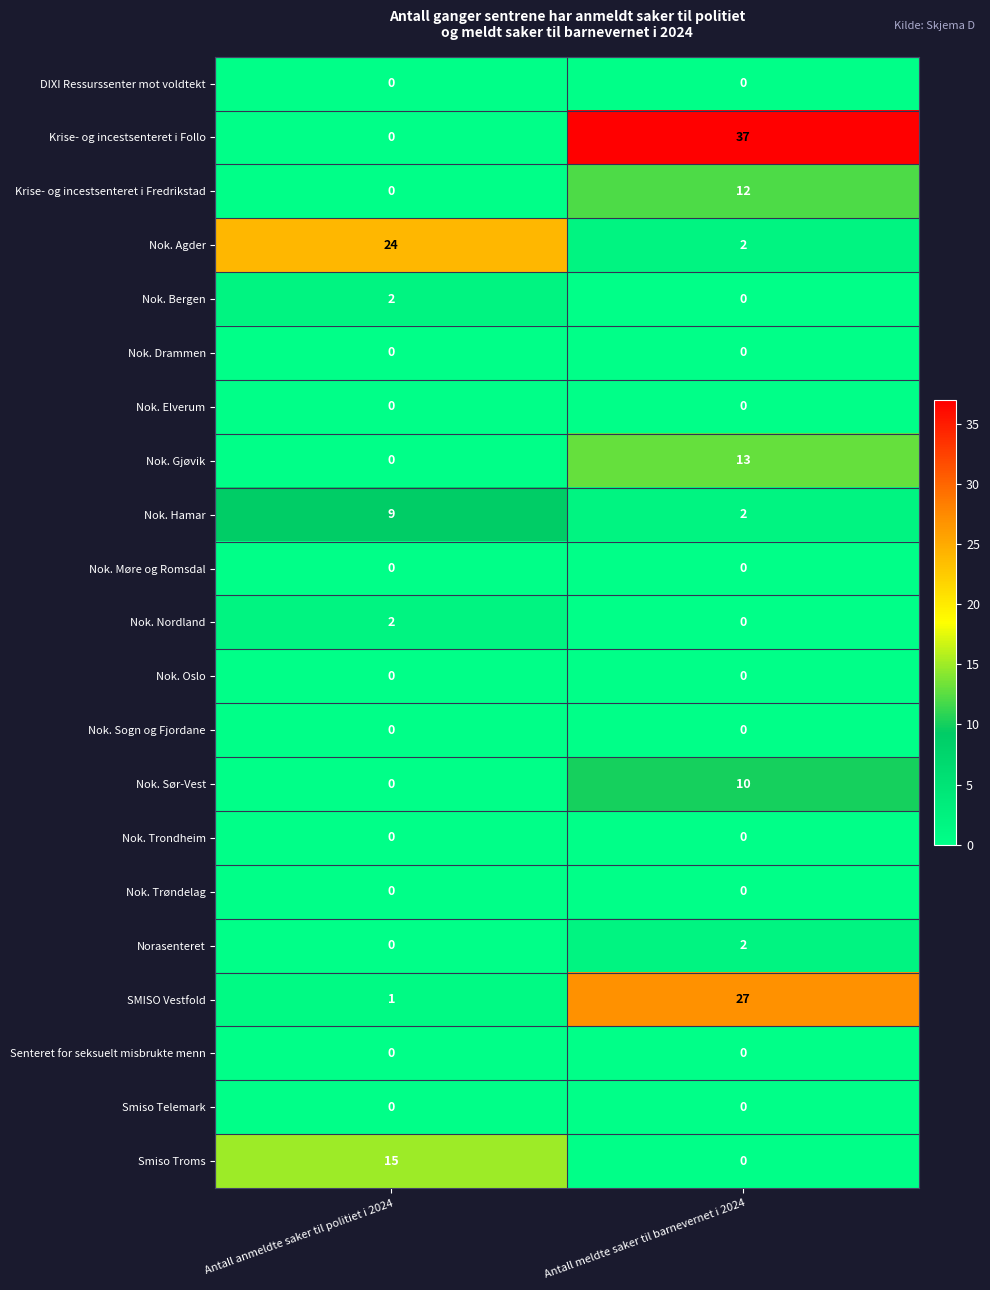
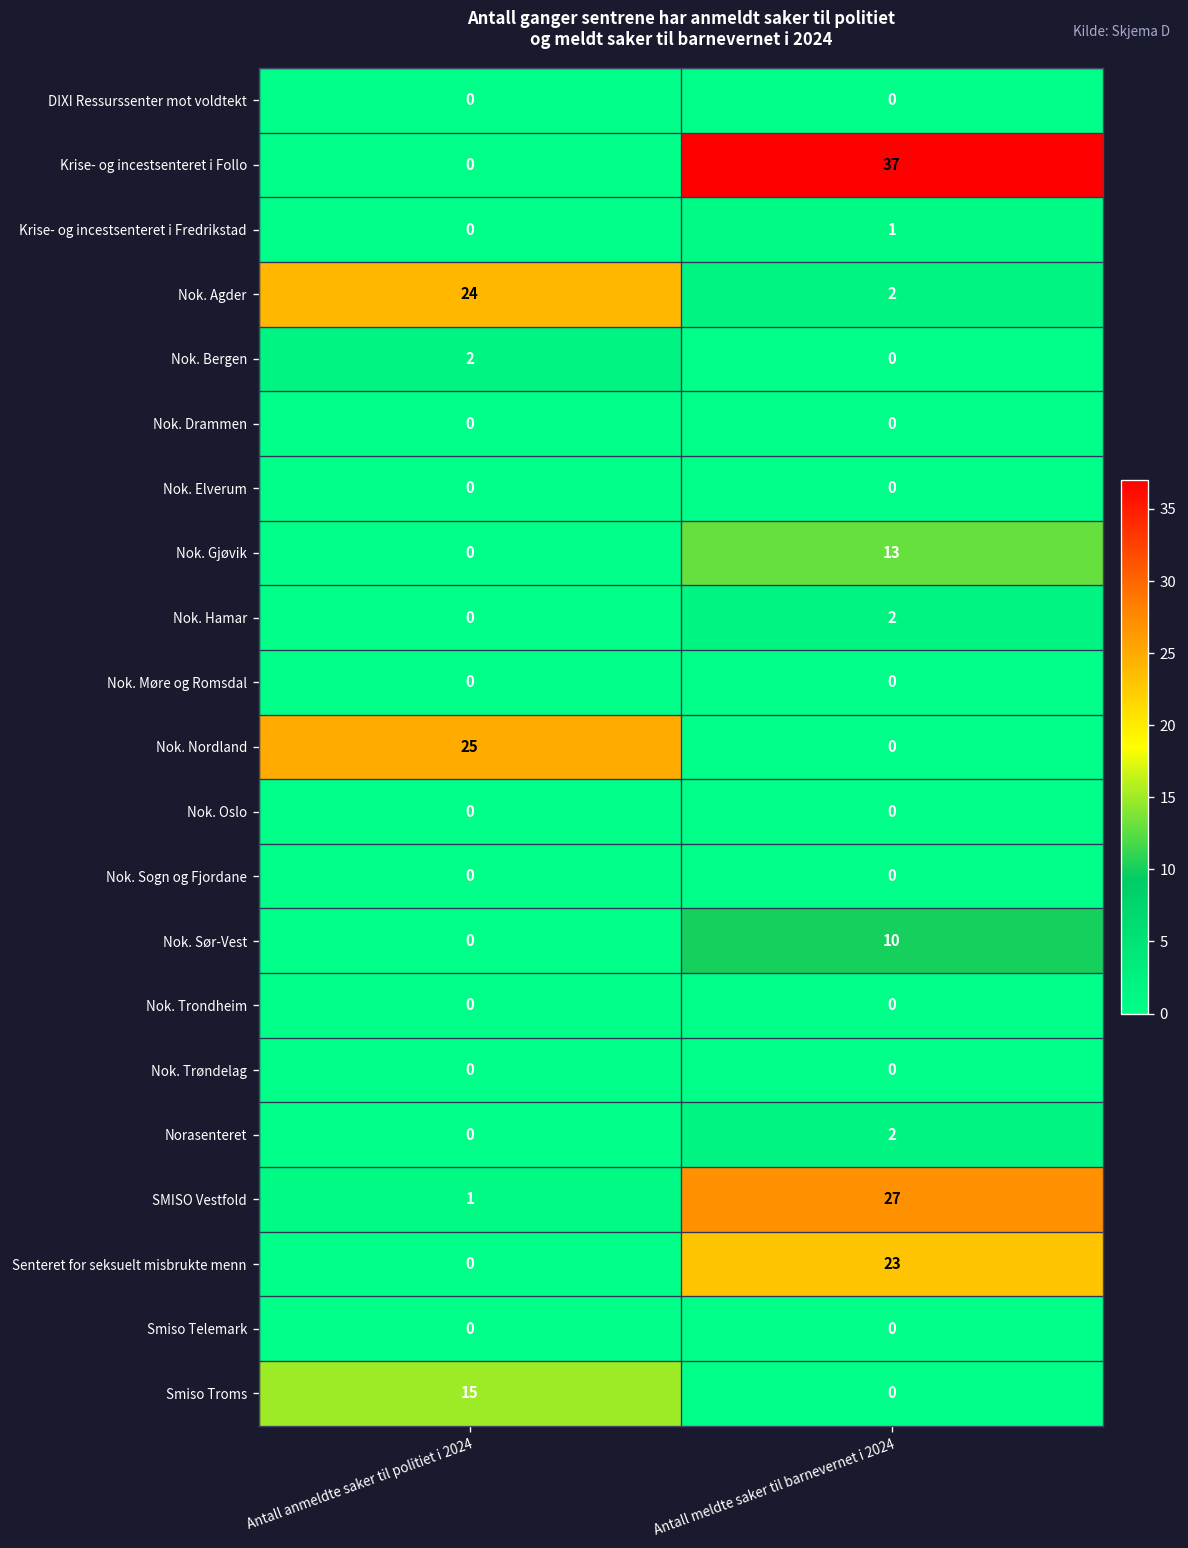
  {
    "DIXI Ressurssenter mot voldtekt": {
      "Antall anmeldte saker til politiet i 2024": 0,
      "Antall meldte saker til barnevernet i 2024": 0
    },
    "Krise- og incestsenteret i Follo": {
      "Antall anmeldte saker til politiet i 2024": 0,
      "Antall meldte saker til barnevernet i 2024": 37
    },
    "Krise- og incestsenteret i Fredrikstad": {
      "Antall anmeldte saker til politiet i 2024": 0,
-     "Antall meldte saker til barnevernet i 2024": 12
+     "Antall meldte saker til barnevernet i 2024": 1
    },
    "Nok. Agder": {
      "Antall anmeldte saker til politiet i 2024": 24,
      "Antall meldte saker til barnevernet i 2024": 2
    },
    "Nok. Bergen": {
      "Antall anmeldte saker til politiet i 2024": 2,
      "Antall meldte saker til barnevernet i 2024": 0
    },
    "Nok. Drammen": {
      "Antall anmeldte saker til politiet i 2024": 0,
      "Antall meldte saker til barnevernet i 2024": 0
    },
    "Nok. Elverum": {
      "Antall anmeldte saker til politiet i 2024": 0,
      "Antall meldte saker til barnevernet i 2024": 0
    },
    "Nok. Gjøvik": {
      "Antall anmeldte saker til politiet i 2024": 0,
      "Antall meldte saker til barnevernet i 2024": 13
    },
    "Nok. Hamar": {
-     "Antall anmeldte saker til politiet i 2024": 9,
+     "Antall anmeldte saker til politiet i 2024": 0,
      "Antall meldte saker til barnevernet i 2024": 2
    },
    "Nok. Møre og Romsdal": {
      "Antall anmeldte saker til politiet i 2024": 0,
      "Antall meldte saker til barnevernet i 2024": 0
    },
    "Nok. Nordland": {
-     "Antall anmeldte saker til politiet i 2024": 2,
+     "Antall anmeldte saker til politiet i 2024": 25,
      "Antall meldte saker til barnevernet i 2024": 0
    },
    "Nok. Oslo": {
      "Antall anmeldte saker til politiet i 2024": 0,
      "Antall meldte saker til barnevernet i 2024": 0
    },
    "Nok. Sogn og Fjordane": {
      "Antall anmeldte saker til politiet i 2024": 0,
      "Antall meldte saker til barnevernet i 2024": 0
    },
    "Nok. Sør-Vest": {
      "Antall anmeldte saker til politiet i 2024": 0,
      "Antall meldte saker til barnevernet i 2024": 10
    },
    "Nok. Trondheim": {
      "Antall anmeldte saker til politiet i 2024": 0,
      "Antall meldte saker til barnevernet i 2024": 0
    },
    "Nok. Trøndelag": {
      "Antall anmeldte saker til politiet i 2024": 0,
      "Antall meldte saker til barnevernet i 2024": 0
    },
    "Norasenteret": {
      "Antall anmeldte saker til politiet i 2024": 0,
      "Antall meldte saker til barnevernet i 2024": 2
    },
    "SMISO Vestfold": {
      "Antall anmeldte saker til politiet i 2024": 1,
      "Antall meldte saker til barnevernet i 2024": 27
    },
    "Senteret for seksuelt misbrukte menn": {
      "Antall anmeldte saker til politiet i 2024": 0,
-     "Antall meldte saker til barnevernet i 2024": 0
+     "Antall meldte saker til barnevernet i 2024": 23
    },
    "Smiso Telemark": {
      "Antall anmeldte saker til politiet i 2024": 0,
      "Antall meldte saker til barnevernet i 2024": 0
    },
    "Smiso Troms": {
      "Antall anmeldte saker til politiet i 2024": 15,
      "Antall meldte saker til barnevernet i 2024": 0
    }
  }
